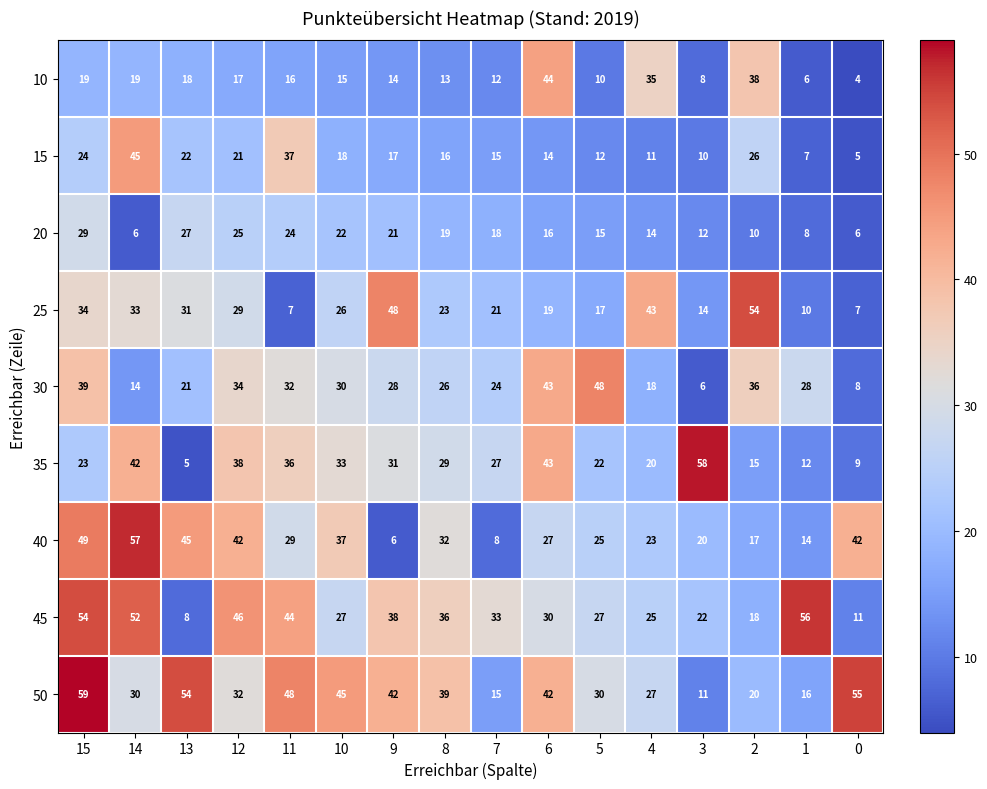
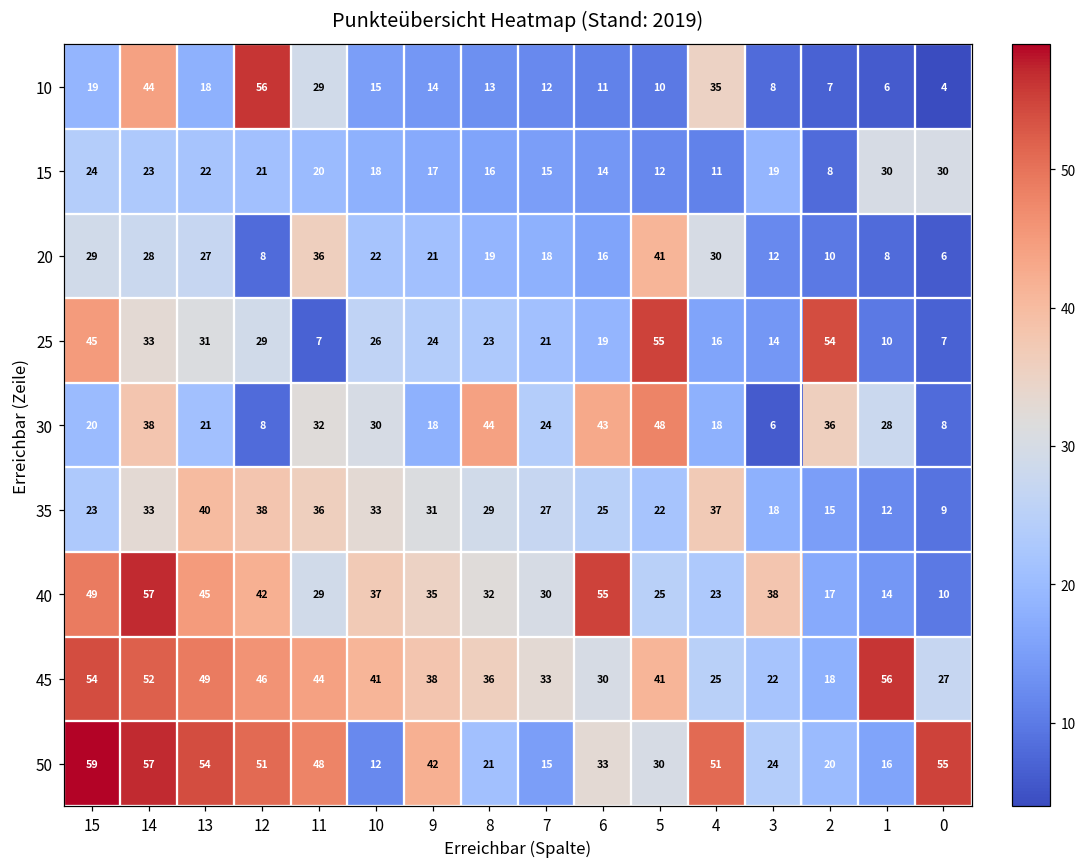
  {
    "10": {
      "15": 19,
-     "14": 19,
+     "14": 44,
      "13": 18,
-     "12": 17,
-     "11": 16,
+     "12": 56,
+     "11": 29,
      "10": 15,
      "9": 14,
      "8": 13,
      "7": 12,
-     "6": 44,
+     "6": 11,
      "5": 10,
      "4": 35,
      "3": 8,
-     "2": 38,
+     "2": 7,
      "1": 6,
      "0": 4
    },
    "15": {
      "15": 24,
-     "14": 45,
+     "14": 23,
      "13": 22,
      "12": 21,
-     "11": 37,
+     "11": 20,
      "10": 18,
      "9": 17,
      "8": 16,
      "7": 15,
      "6": 14,
      "5": 12,
      "4": 11,
-     "3": 10,
-     "2": 26,
-     "1": 7,
-     "0": 5
+     "3": 19,
+     "2": 8,
+     "1": 30,
+     "0": 30
    },
    "20": {
      "15": 29,
-     "14": 6,
+     "14": 28,
      "13": 27,
-     "12": 25,
-     "11": 24,
+     "12": 8,
+     "11": 36,
      "10": 22,
      "9": 21,
      "8": 19,
      "7": 18,
      "6": 16,
-     "5": 15,
-     "4": 14,
+     "5": 41,
+     "4": 30,
      "3": 12,
      "2": 10,
      "1": 8,
      "0": 6
    },
    "25": {
-     "15": 34,
+     "15": 45,
      "14": 33,
      "13": 31,
      "12": 29,
      "11": 7,
      "10": 26,
-     "9": 48,
+     "9": 24,
      "8": 23,
      "7": 21,
      "6": 19,
-     "5": 17,
-     "4": 43,
+     "5": 55,
+     "4": 16,
      "3": 14,
      "2": 54,
      "1": 10,
      "0": 7
    },
    "30": {
-     "15": 39,
-     "14": 14,
+     "15": 20,
+     "14": 38,
      "13": 21,
-     "12": 34,
+     "12": 8,
      "11": 32,
      "10": 30,
-     "9": 28,
-     "8": 26,
+     "9": 18,
+     "8": 44,
      "7": 24,
      "6": 43,
      "5": 48,
      "4": 18,
      "3": 6,
      "2": 36,
      "1": 28,
      "0": 8
    },
    "35": {
      "15": 23,
-     "14": 42,
-     "13": 5,
+     "14": 33,
+     "13": 40,
      "12": 38,
      "11": 36,
      "10": 33,
      "9": 31,
      "8": 29,
      "7": 27,
-     "6": 43,
+     "6": 25,
      "5": 22,
-     "4": 20,
-     "3": 58,
+     "4": 37,
+     "3": 18,
      "2": 15,
      "1": 12,
      "0": 9
    },
    "40": {
      "15": 49,
      "14": 57,
      "13": 45,
      "12": 42,
      "11": 29,
      "10": 37,
-     "9": 6,
+     "9": 35,
      "8": 32,
-     "7": 8,
-     "6": 27,
+     "7": 30,
+     "6": 55,
      "5": 25,
      "4": 23,
-     "3": 20,
+     "3": 38,
      "2": 17,
      "1": 14,
-     "0": 42
+     "0": 10
    },
    "45": {
      "15": 54,
      "14": 52,
-     "13": 8,
+     "13": 49,
      "12": 46,
      "11": 44,
-     "10": 27,
+     "10": 41,
      "9": 38,
      "8": 36,
      "7": 33,
      "6": 30,
-     "5": 27,
+     "5": 41,
      "4": 25,
      "3": 22,
      "2": 18,
      "1": 56,
-     "0": 11
+     "0": 27
    },
    "50": {
      "15": 59,
-     "14": 30,
+     "14": 57,
      "13": 54,
-     "12": 32,
+     "12": 51,
      "11": 48,
-     "10": 45,
+     "10": 12,
      "9": 42,
-     "8": 39,
+     "8": 21,
      "7": 15,
-     "6": 42,
+     "6": 33,
      "5": 30,
-     "4": 27,
-     "3": 11,
+     "4": 51,
+     "3": 24,
      "2": 20,
      "1": 16,
      "0": 55
    }
  }
